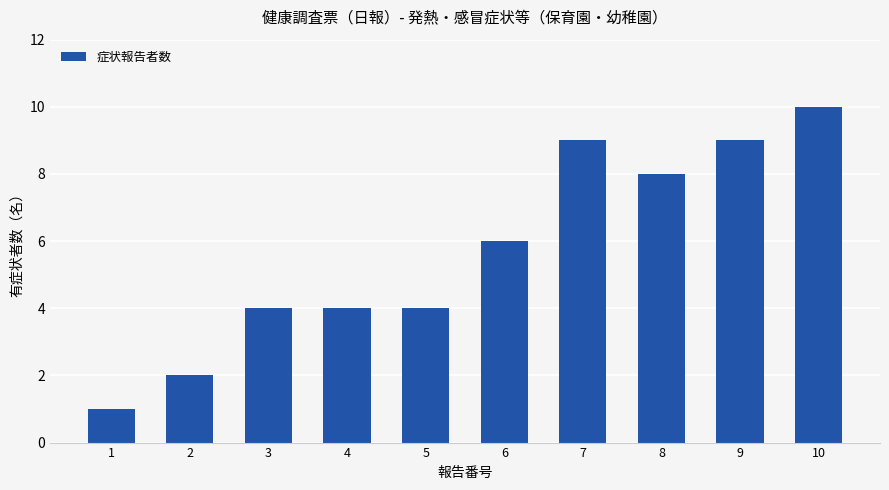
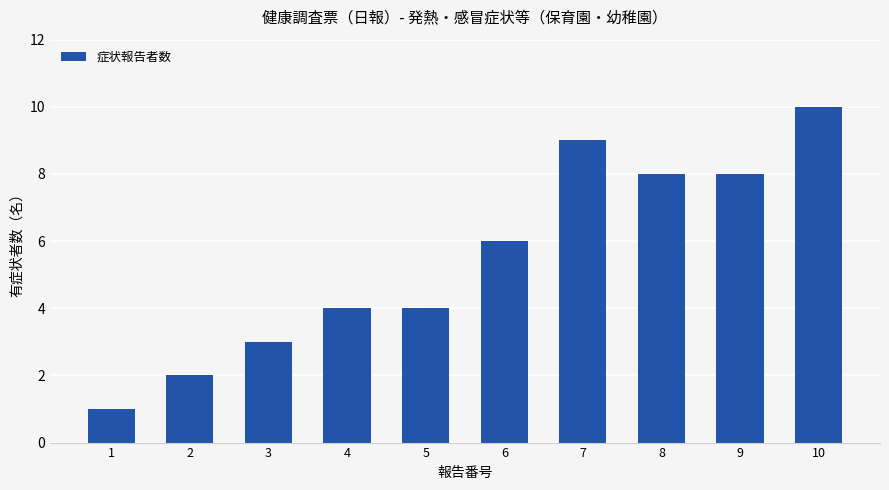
  {
    "1": 1,
    "2": 2,
-   "3": 4,
+   "3": 3,
    "4": 4,
    "5": 4,
    "6": 6,
    "7": 9,
    "8": 8,
-   "9": 9,
+   "9": 8,
    "10": 10
  }
